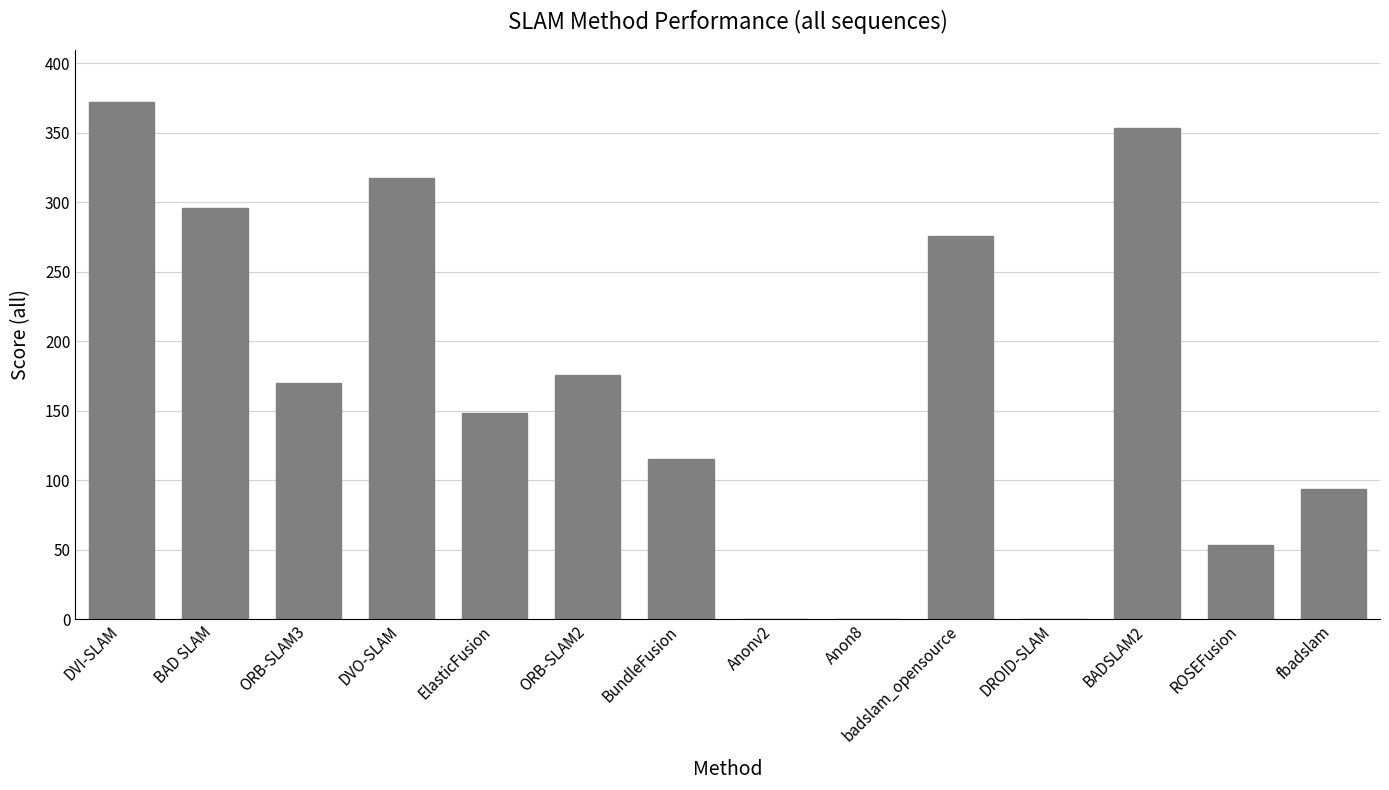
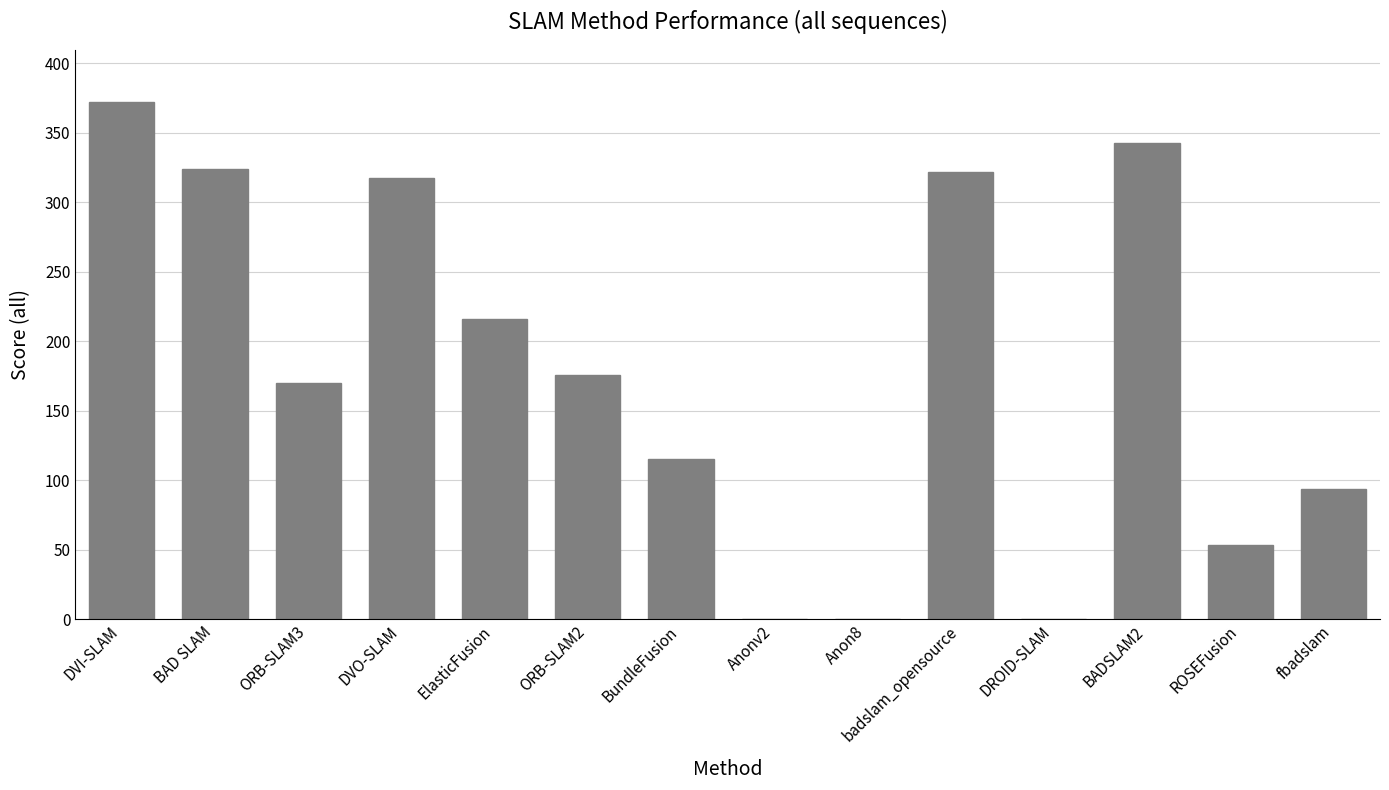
  {
    "DVI-SLAM": 372,
-   "BAD SLAM": 296,
+   "BAD SLAM": 324,
    "ORB-SLAM3": 170,
    "DVO-SLAM": 317,
-   "ElasticFusion": 149,
+   "ElasticFusion": 216,
    "ORB-SLAM2": 176,
    "BundleFusion": 115,
    "Anonv2": 0,
    "Anon8": 0,
-   "badslam_opensource": 276,
+   "badslam_opensource": 322,
    "DROID-SLAM": 0,
-   "BADSLAM2": 354,
+   "BADSLAM2": 342,
    "ROSEFusion": 53,
    "fbadslam": 94
  }
